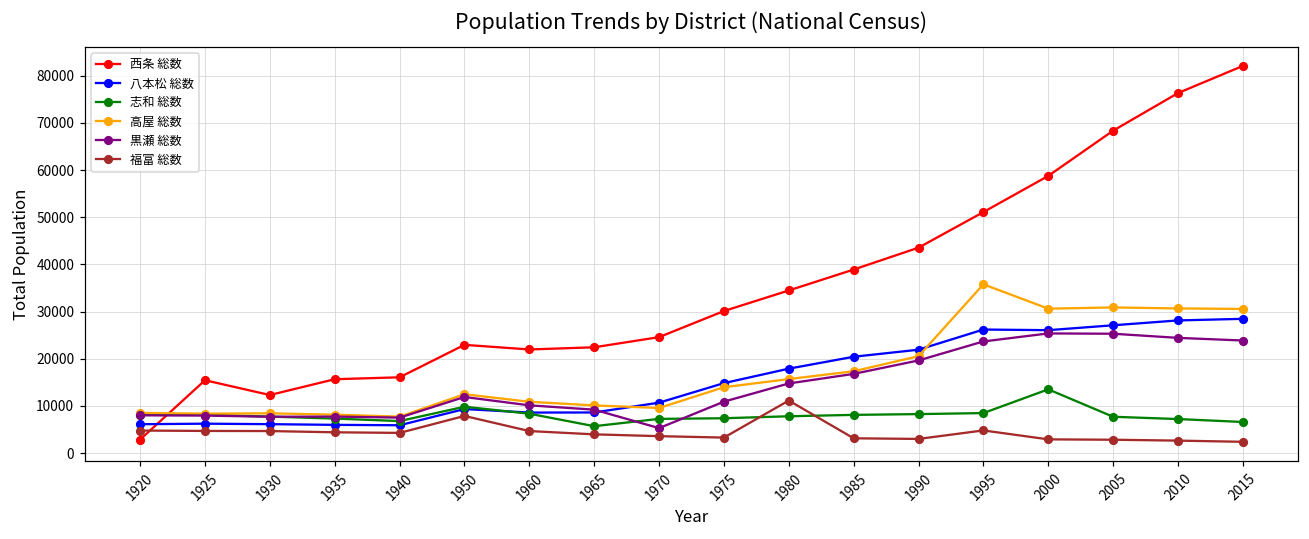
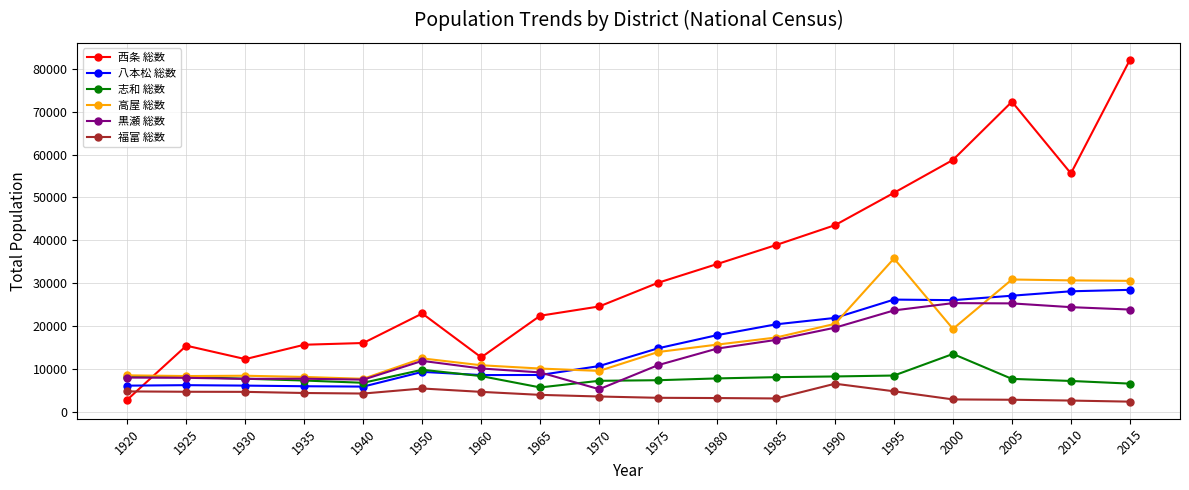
  {
    "西条 総数": {
      "1920": 3000,
      "1925": 15000,
      "1930": 12000,
      "1935": 16000,
      "1940": 16000,
      "1950": 23000,
-     "1960": 22000,
+     "1960": 13000,
      "1965": 22000,
      "1970": 25000,
      "1975": 30000,
      "1980": 34000,
      "1985": 39000,
      "1990": 44000,
      "1995": 51000,
      "2000": 59000,
-     "2005": 68000,
-     "2010": 76000,
+     "2005": 72000,
+     "2010": 56000,
      "2015": 82000
    },
    "八本松 総数": {
      "1920": 6000,
      "1925": 6000,
      "1930": 6000,
      "1935": 6000,
      "1940": 6000,
      "1965": 9000,
      "1970": 11000,
      "1975": 15000,
      "1980": 18000,
      "1985": 20000,
      "1990": 22000,
      "1995": 26000,
      "2000": 26000,
      "2005": 27000,
      "2010": 28000,
      "2015": 28000
    },
    "志和 総数": {
      "1940": 7000,
      "1965": 6000,
      "1970": 7000,
      "1975": 7000,
      "1980": 8000,
      "1985": 8000,
      "1990": 8000,
      "1995": 8000,
      "2000": 13000,
      "2005": 8000,
      "2010": 7000,
      "2015": 7000
    },
    "高屋 総数": {
      "1930": 8000,
      "1960": 11000,
      "1965": 10000,
      "1970": 10000,
      "1975": 14000,
      "1980": 16000,
      "1990": 21000,
      "1995": 36000,
-     "2000": 31000,
+     "2000": 19000,
      "2005": 31000,
      "2010": 31000,
      "2015": 31000
    },
    "黒瀬 総数": {
      "1960": 10000,
      "1965": 9000,
      "1970": 5000,
      "1975": 11000,
      "1980": 15000,
      "1990": 20000,
      "1995": 24000,
      "2000": 25000,
      "2005": 25000,
      "2010": 24000,
      "2015": 24000
    },
    "福富 総数": {
      "1920": 5000,
      "1925": 5000,
      "1930": 5000,
      "1935": 4000,
      "1940": 4000,
-     "1950": 8000,
+     "1950": 5000,
      "1960": 5000,
      "1965": 4000,
      "1970": 4000,
      "1975": 3000,
-     "1980": 11000,
+     "1980": 3000,
      "1985": 3000,
-     "1990": 3000,
+     "1990": 7000,
      "1995": 5000,
      "2000": 3000,
      "2005": 3000,
      "2010": 3000,
      "2015": 2000
    }
  }
